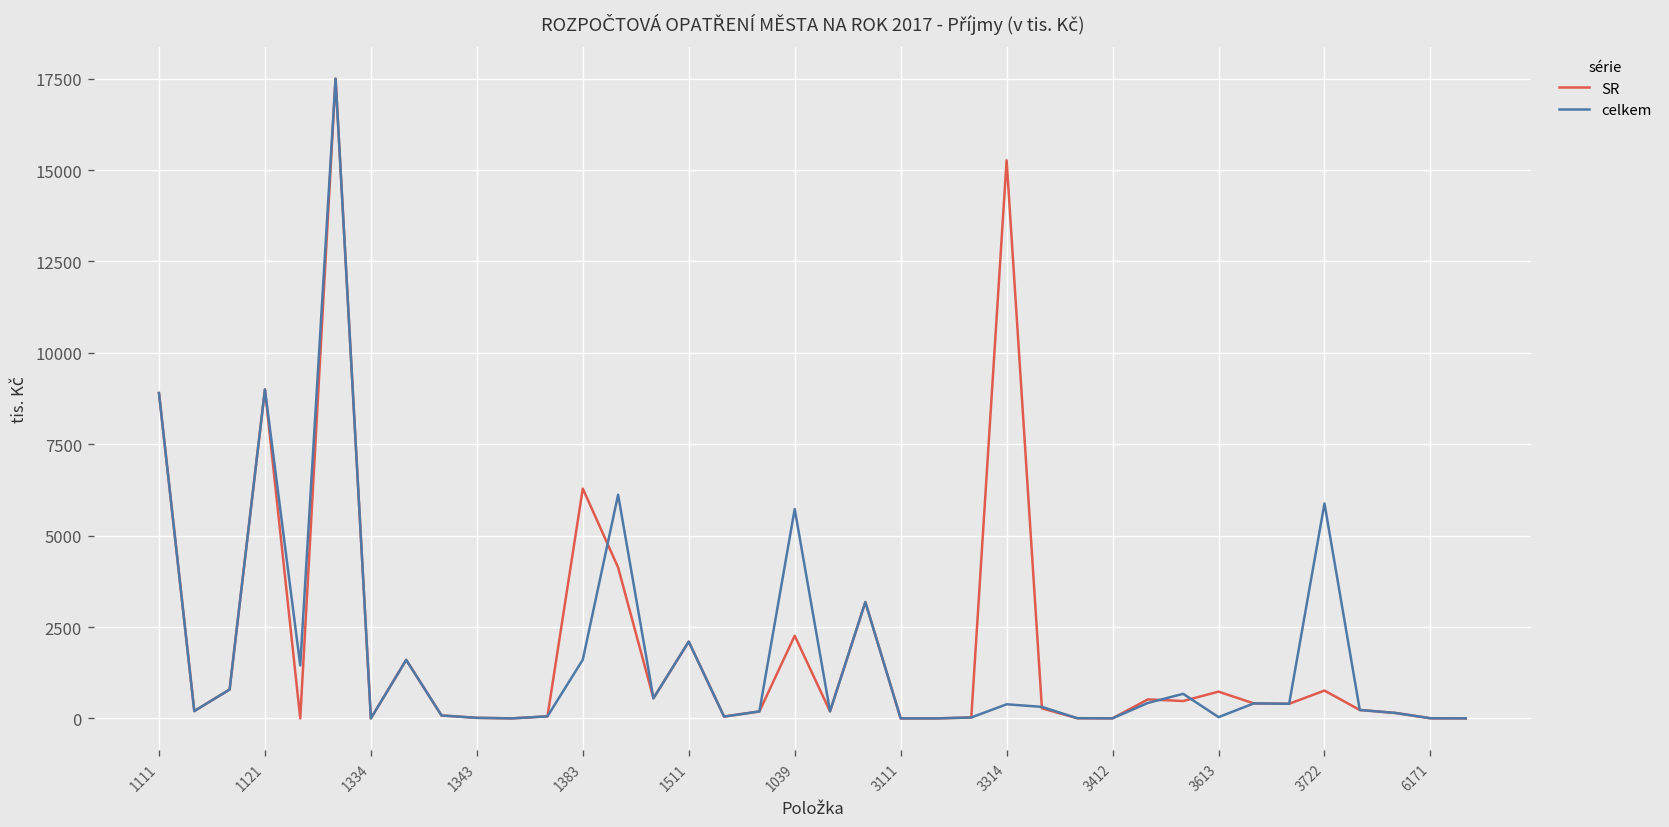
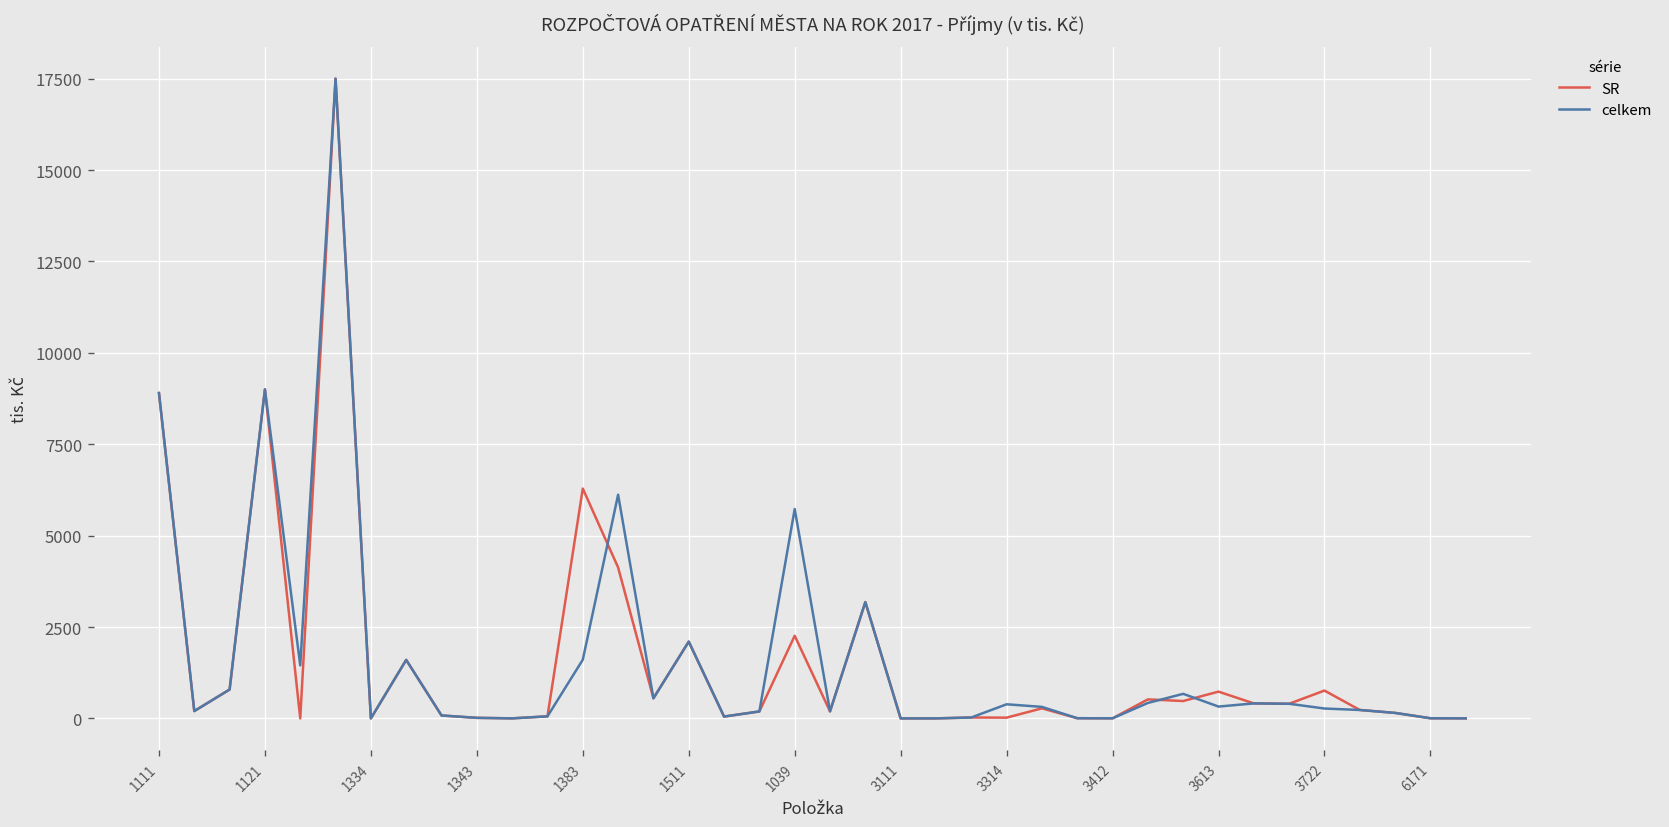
  {
    "SR": {
      "1383": 6300,
      "1039": 2300,
-     "3314": 15300,
+     "3314": 0,
      "3613": 700,
      "3722": 800
    },
    "celkem": {
      "1383": 1600,
      "1039": 5700,
      "3314": 400,
-     "3613": 0,
-     "3722": 5900
+     "3613": 300,
+     "3722": 300
    }
  }
